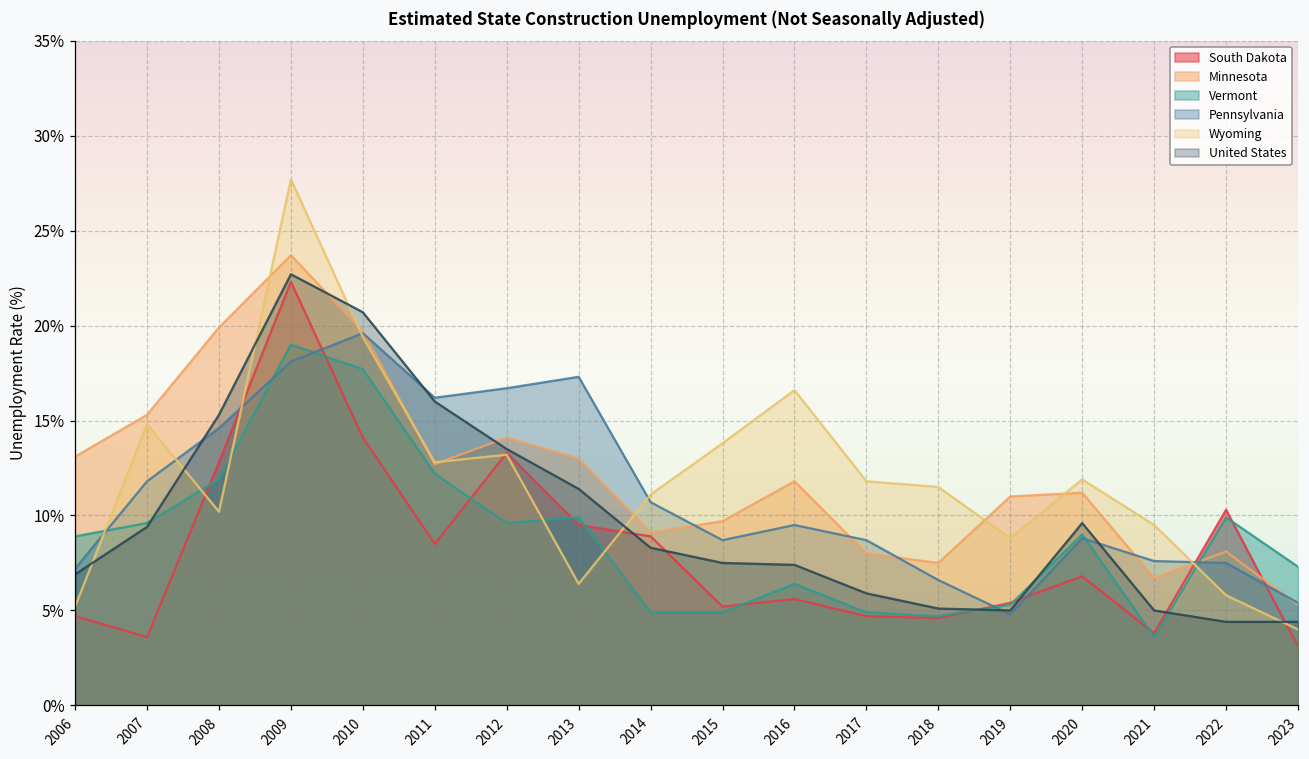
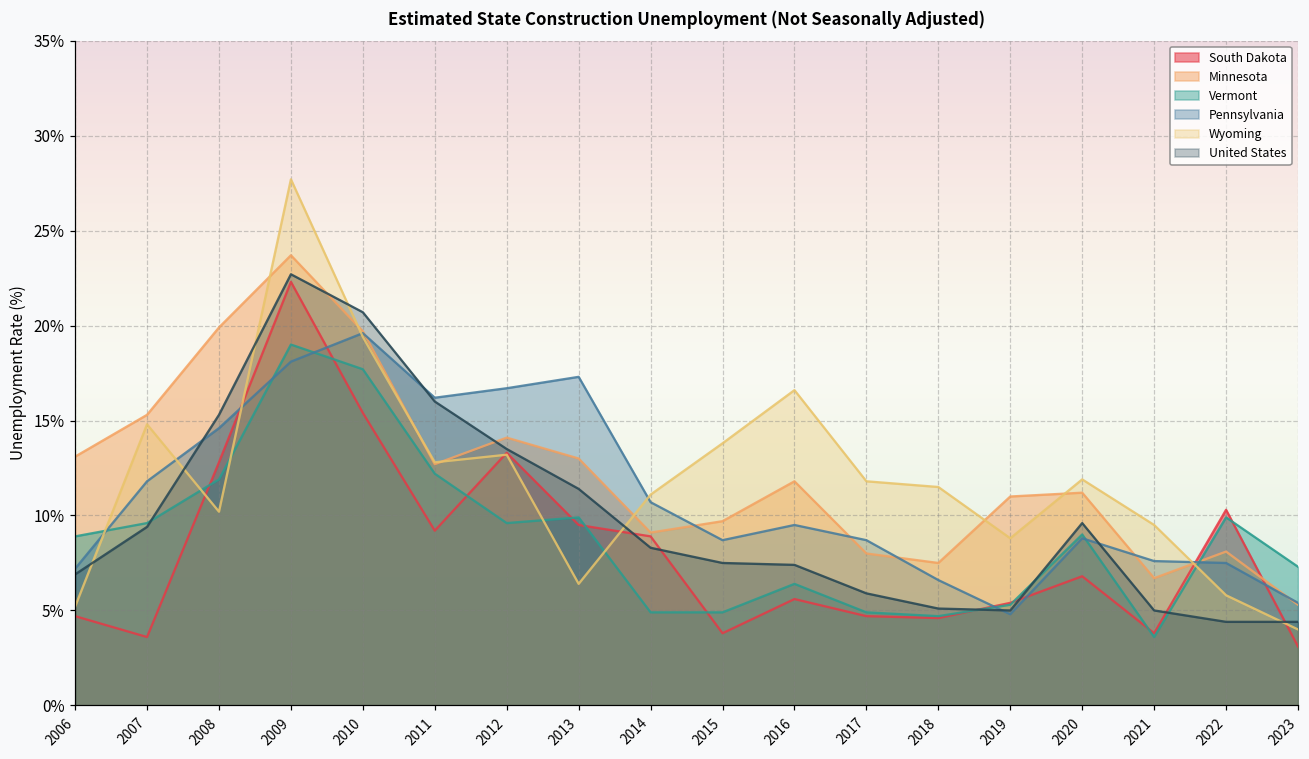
  {
    "South Dakota": {
      "2006": "4.7%",
      "2007": "3.6%",
      "2008": "12.8%",
      "2009": "22.3%",
-     "2010": "14.1%",
-     "2011": "8.5%",
+     "2010": "15.4%",
+     "2011": "9.2%",
      "2013": "9.5%",
      "2014": "8.9%",
-     "2015": "5.2%",
+     "2015": "3.8%",
      "2016": "5.6%",
      "2017": "4.7%",
      "2020": "6.8%",
      "2021": "3.8%",
      "2022": "10.3%",
      "2023": "3.1%"
    }
  }
